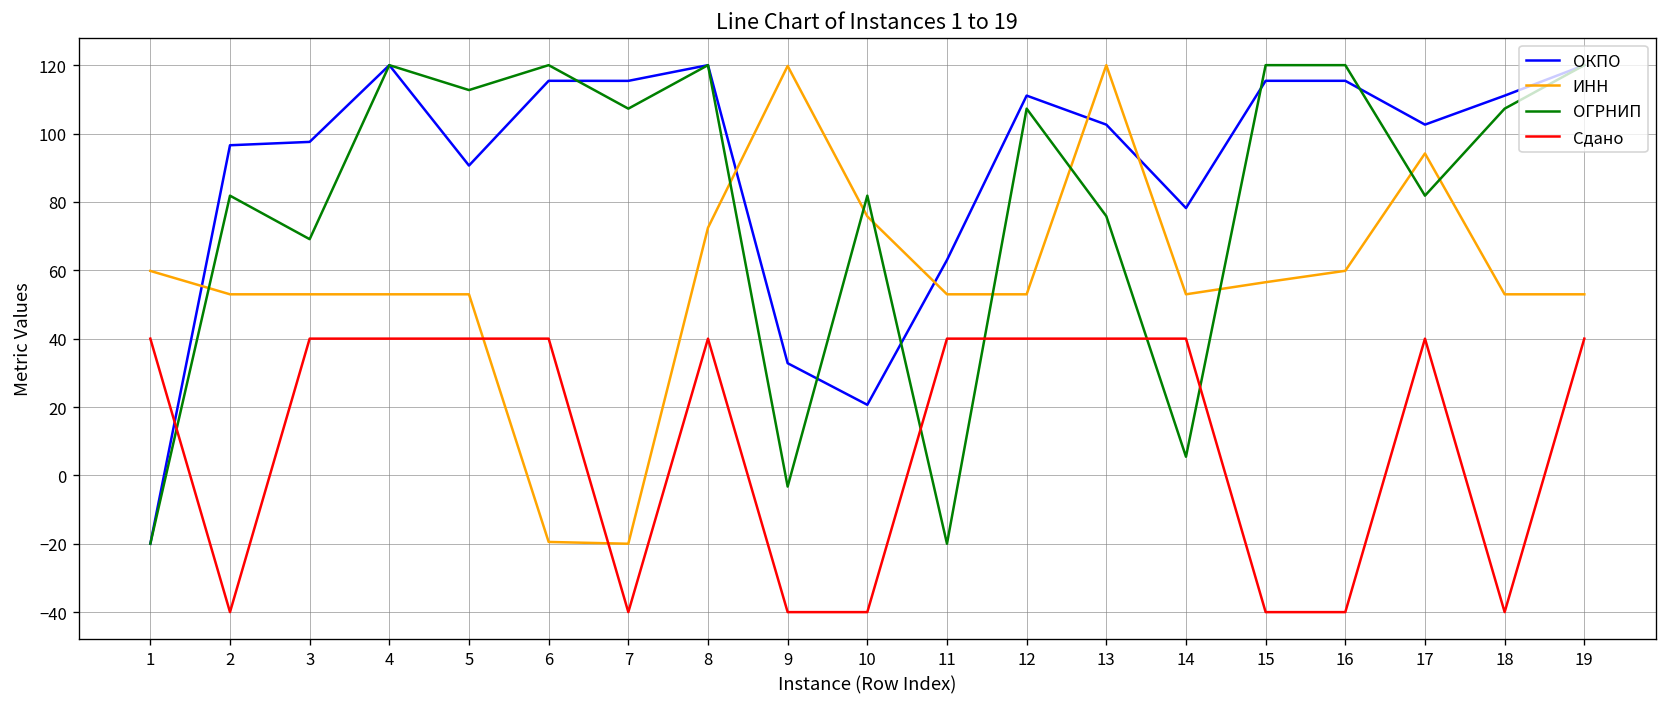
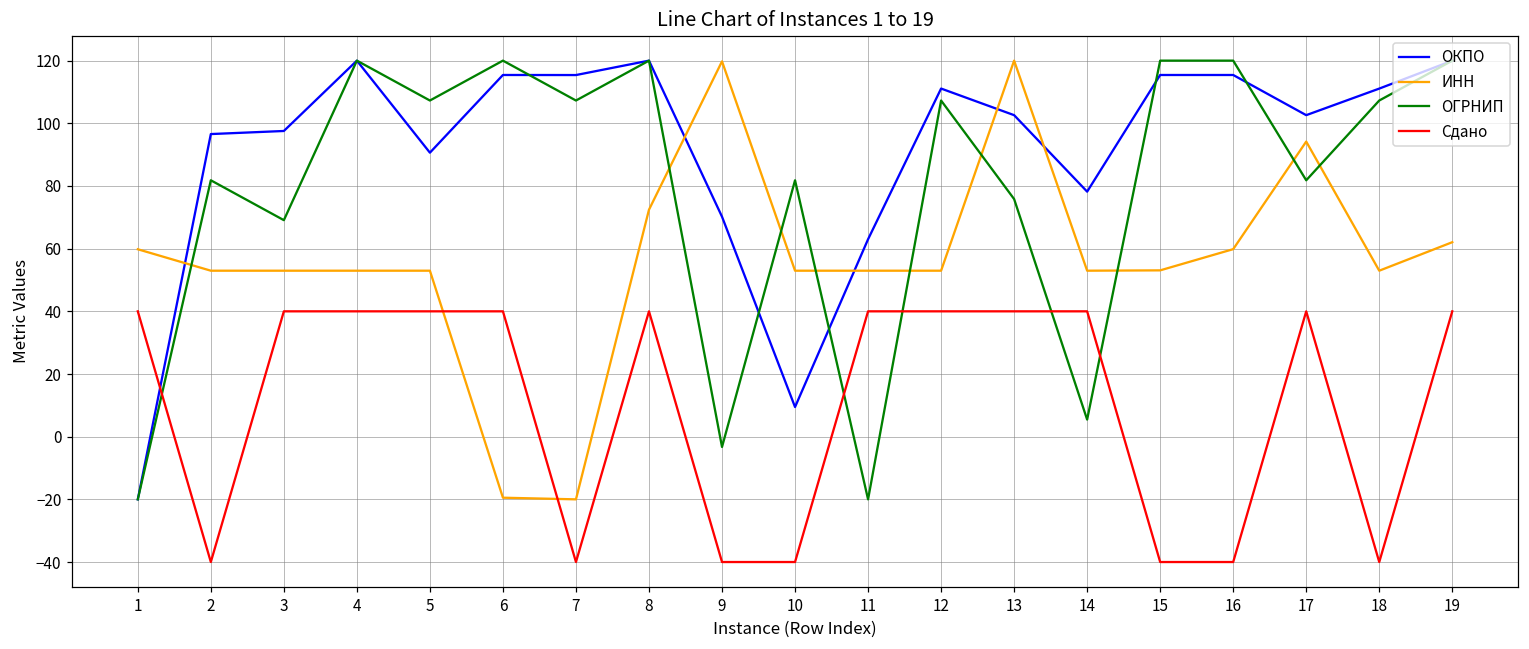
  {
    "ОКПО": {
      "2": 97,
      "3": 98,
      "5": 91,
      "6": 115,
      "7": 115,
-     "9": 33,
-     "10": 21,
+     "9": 70,
+     "10": 9,
      "11": 63,
      "12": 111,
      "13": 103,
      "14": 78,
      "15": 115,
      "16": 115,
      "17": 103,
      "18": 111
    },
    "ИНН": {
      "1": 60,
      "2": 53,
      "3": 53,
      "4": 53,
      "5": 53,
      "6": -19,
      "7": -20,
      "8": 72,
      "9": 120,
-     "10": 76,
+     "10": 53,
      "11": 53,
      "12": 53,
      "13": 120,
      "14": 53,
-     "15": 57,
+     "15": 53,
      "16": 60,
      "17": 94,
      "18": 53,
-     "19": 53
+     "19": 62
    },
    "ОГРНИП": {
      "2": 82,
      "3": 69,
-     "5": 113,
+     "5": 107,
      "6": 120,
      "7": 107,
      "9": -3,
      "10": 82,
      "11": -20,
      "12": 107,
      "13": 76,
      "14": 5,
      "15": 120,
      "16": 120,
      "17": 82,
      "18": 107
    },
    "Сдано": {
      "1": 40,
      "2": -40,
      "3": 40,
      "4": 40,
      "5": 40,
      "6": 40,
      "7": -40,
      "8": 40,
      "9": -40,
      "10": -40,
      "11": 40,
      "12": 40,
      "13": 40,
      "14": 40,
      "15": -40,
      "16": -40,
      "17": 40,
      "18": -40,
      "19": 40
    }
  }
